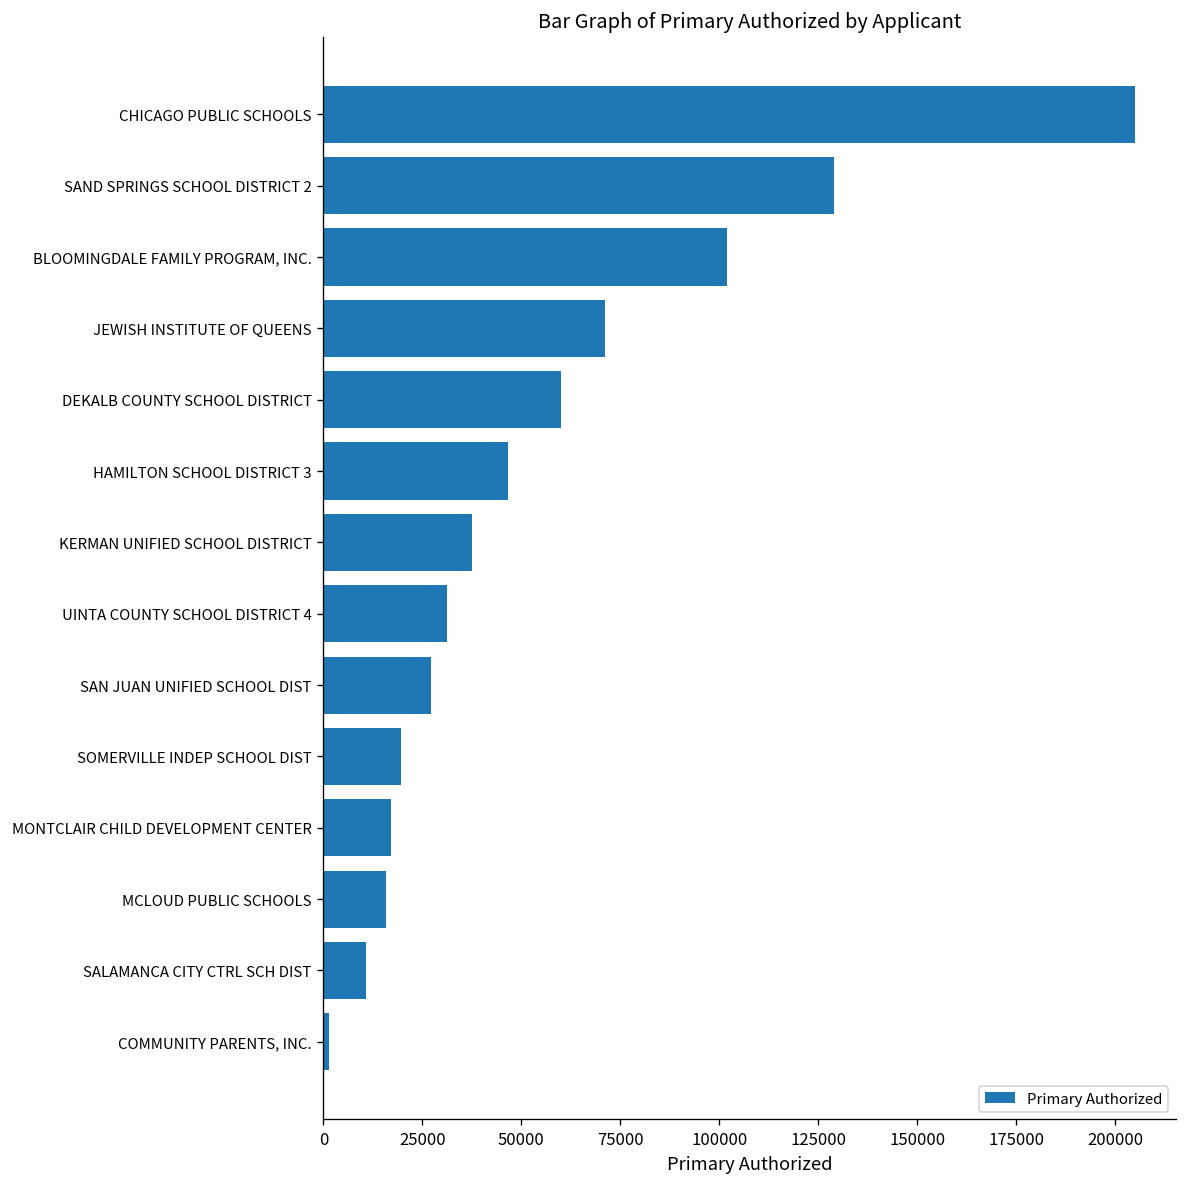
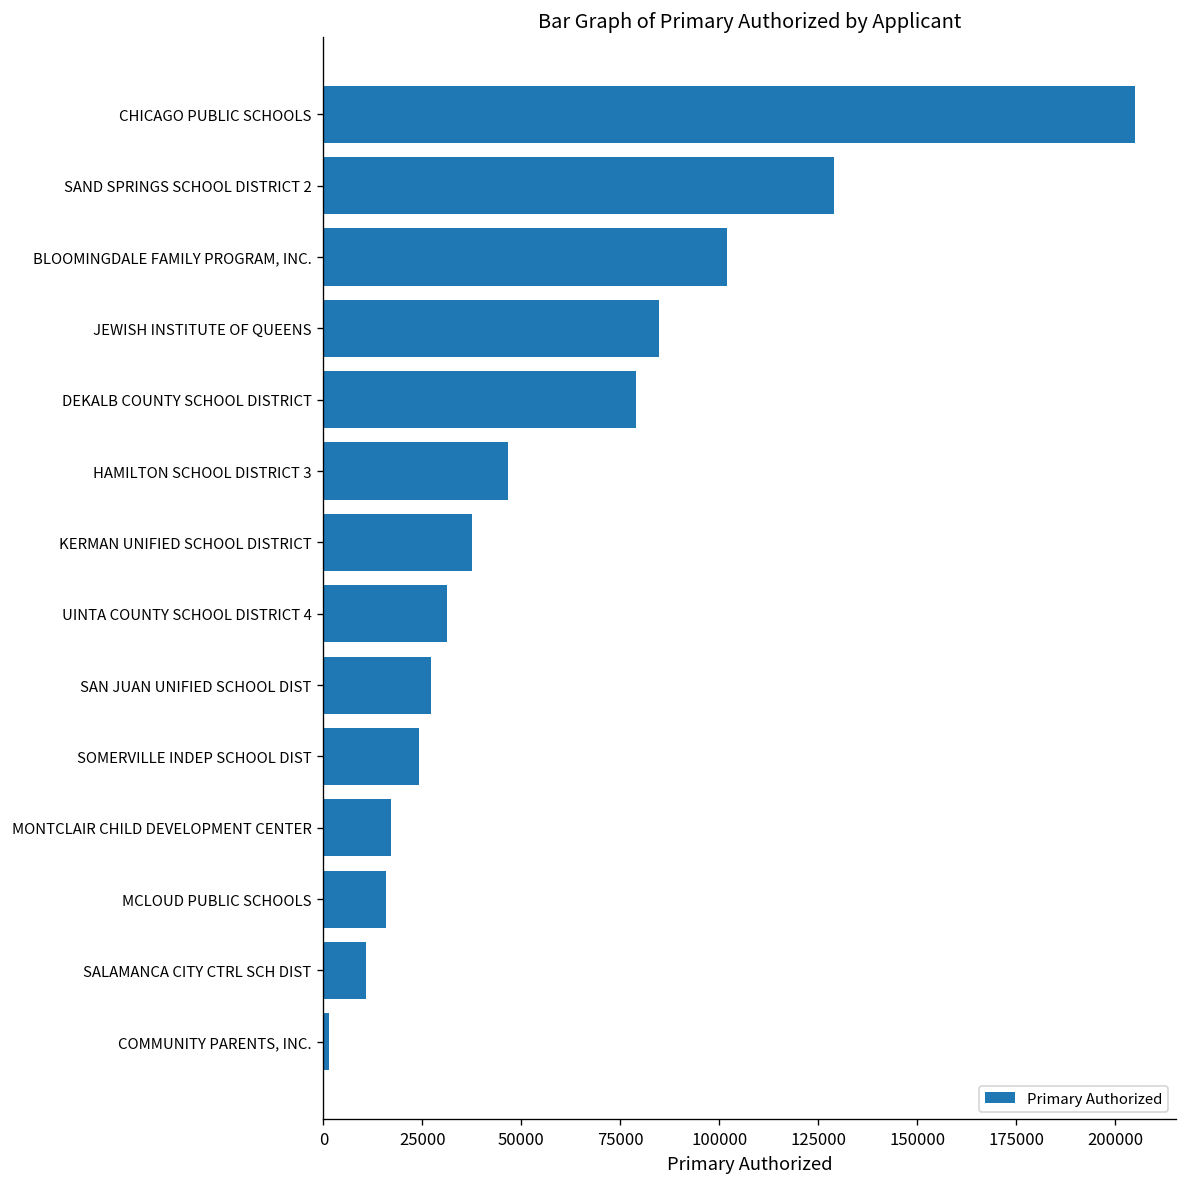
  {
    "CHICAGO PUBLIC SCHOOLS": 205000,
    "SAND SPRINGS SCHOOL DISTRICT 2": 129000,
    "BLOOMINGDALE FAMILY PROGRAM, INC.": 102000,
-   "JEWISH INSTITUTE OF QUEENS": 71000,
-   "DEKALB COUNTY SCHOOL DISTRICT": 60000,
+   "JEWISH INSTITUTE OF QUEENS": 85000,
+   "DEKALB COUNTY SCHOOL DISTRICT": 79000,
    "HAMILTON SCHOOL DISTRICT 3": 47000,
    "KERMAN UNIFIED SCHOOL DISTRICT": 38000,
    "UINTA COUNTY SCHOOL DISTRICT 4": 31000,
    "SAN JUAN UNIFIED SCHOOL DIST": 27000,
-   "SOMERVILLE INDEP SCHOOL DIST": 20000,
+   "SOMERVILLE INDEP SCHOOL DIST": 24000,
    "MONTCLAIR CHILD DEVELOPMENT CENTER": 17000,
    "MCLOUD PUBLIC SCHOOLS": 16000,
    "SALAMANCA CITY CTRL SCH DIST": 11000,
    "COMMUNITY PARENTS, INC.": 1000
  }
